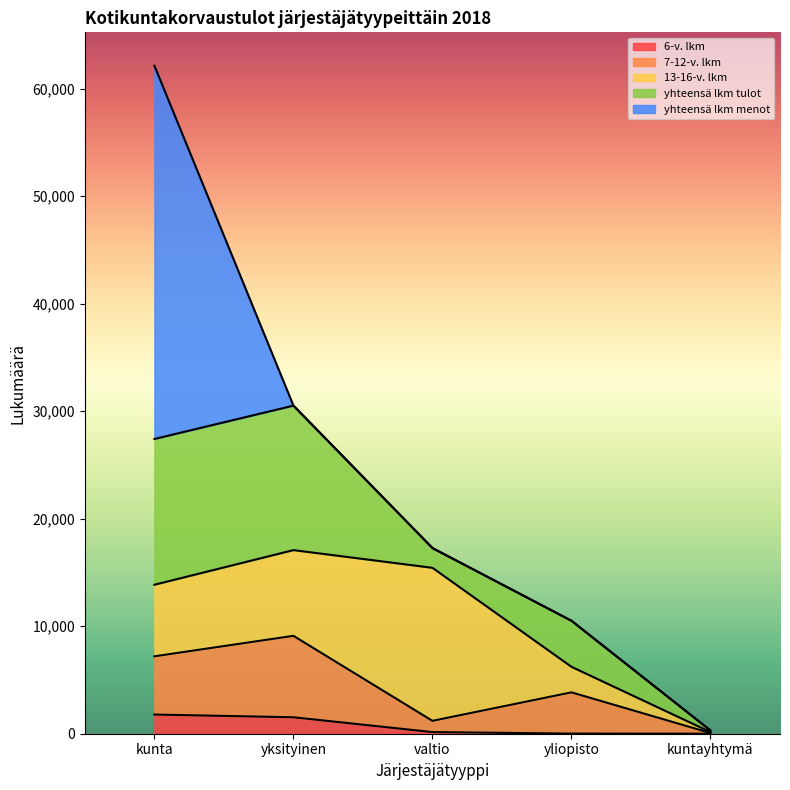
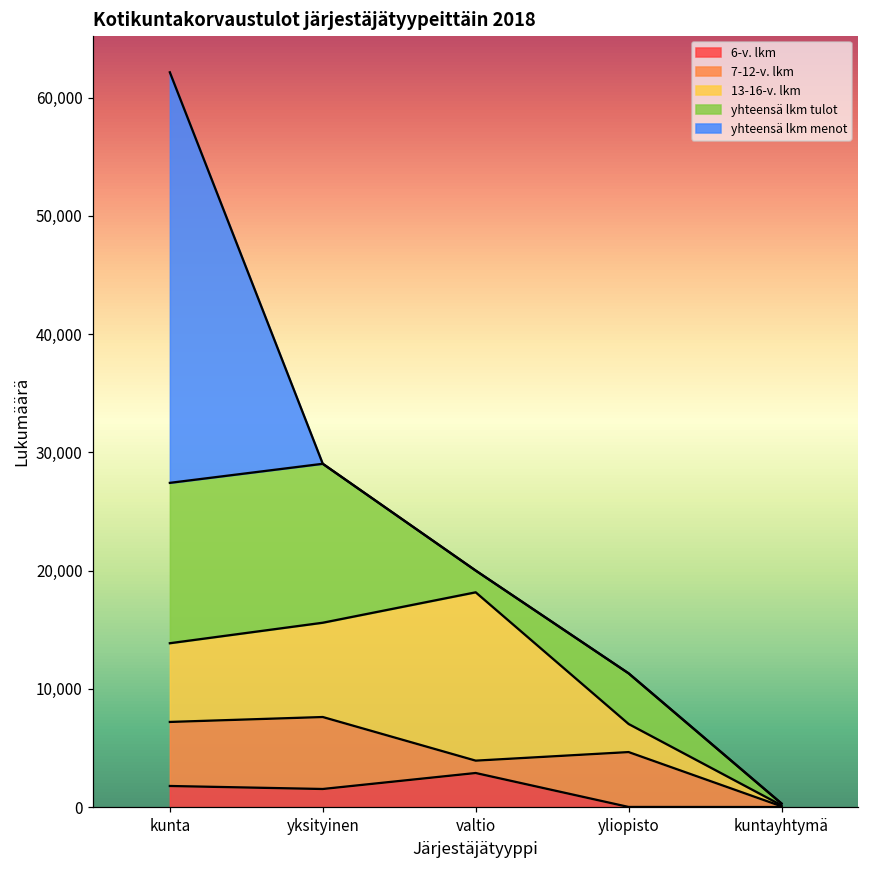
  {
    "6-v. lkm": {
      "kunta": "1,800",
      "yksityinen": "1,500",
-     "valtio": "200",
+     "valtio": "2,900",
      "yliopisto": "0"
    },
    "7-12-v. lkm": {
      "kunta": "5,400",
-     "yksityinen": "7,600",
+     "yksityinen": "6,100",
      "valtio": "1,000",
-     "yliopisto": "3,800"
+     "yliopisto": "4,600"
    },
    "13-16-v. lkm": {
      "kunta": "6,700",
      "yksityinen": "8,000",
      "valtio": "14,200",
      "yliopisto": "2,400"
    },
    "yhteensä lkm tulot": {
      "kunta": "13,600"
    },
    "yhteensä lkm menot": {
      "kunta": "34,700"
    }
  }
